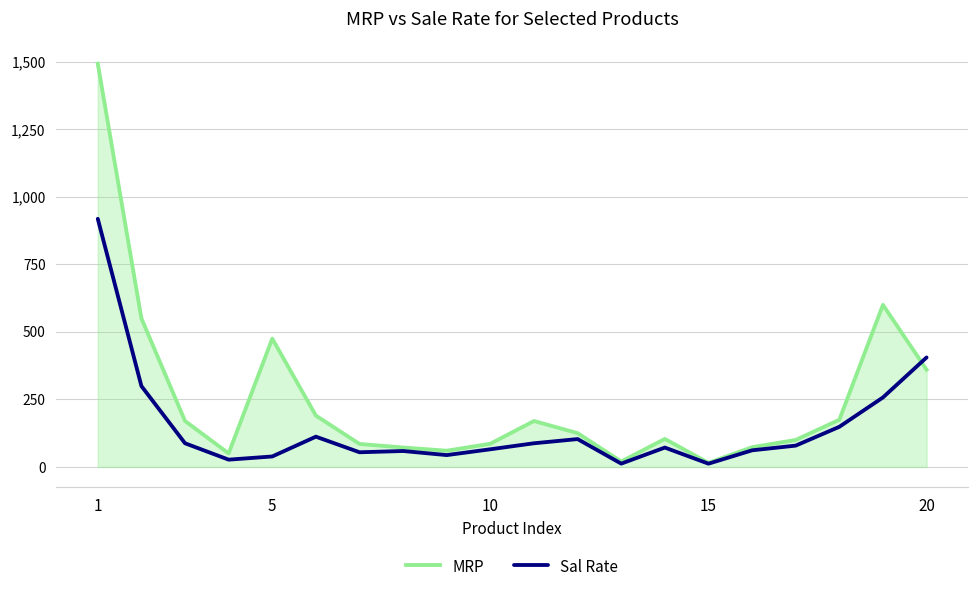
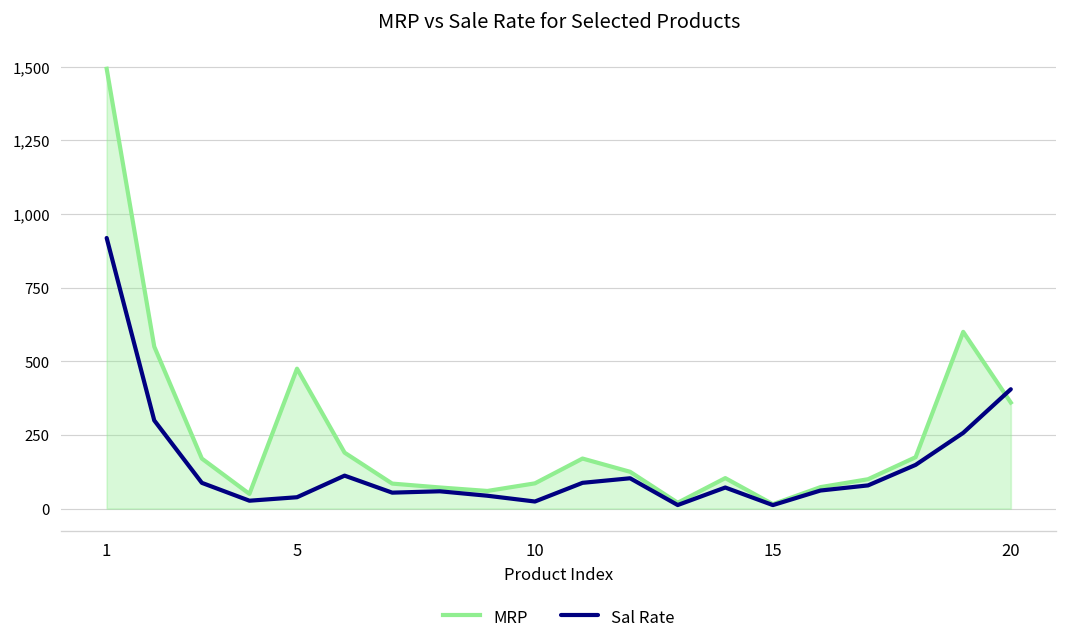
  {
    "MRP": {
      "1": "1,490",
      "5": "480",
      "10": "90",
      "20": "360"
    },
    "Sal Rate": {
      "1": "920",
      "5": "40",
-     "10": "70",
+     "10": "20",
      "20": "410"
    }
  }
